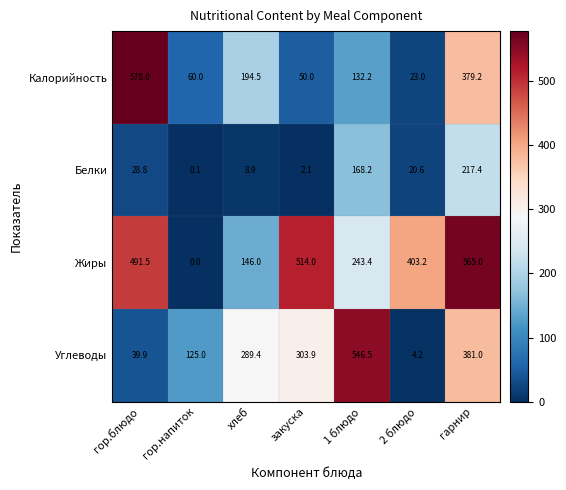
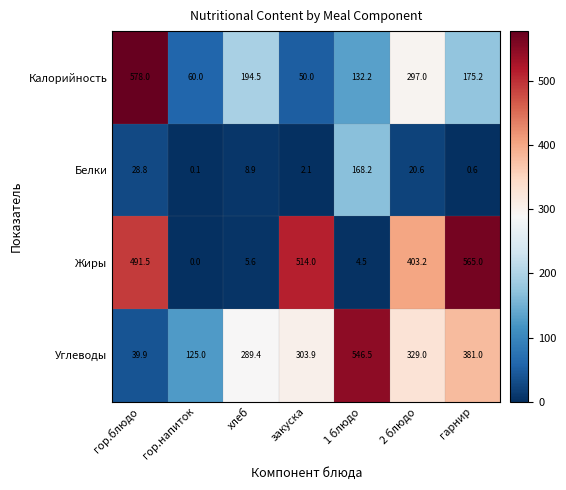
  {
    "Калорийность": {
      "гор.блюдо": 578.0,
      "гор.напиток": 60.0,
      "хлеб": 194.5,
      "закуска": 50.0,
      "1 блюдо": 132.2,
-     "2 блюдо": 23.0,
-     "гарнир": 379.2
+     "2 блюдо": 297.0,
+     "гарнир": 175.2
    },
    "Белки": {
      "гор.блюдо": 28.8,
      "гор.напиток": 0.1,
      "хлеб": 8.9,
      "закуска": 2.1,
      "1 блюдо": 168.2,
      "2 блюдо": 20.6,
-     "гарнир": 217.4
+     "гарнир": 0.6
    },
    "Жиры": {
      "гор.блюдо": 491.5,
      "гор.напиток": 0.0,
-     "хлеб": 146.0,
+     "хлеб": 5.6,
      "закуска": 514.0,
-     "1 блюдо": 243.4,
+     "1 блюдо": 4.5,
      "2 блюдо": 403.2,
      "гарнир": 565.0
    },
    "Углеводы": {
      "гор.блюдо": 39.9,
      "гор.напиток": 125.0,
      "хлеб": 289.4,
      "закуска": 303.9,
      "1 блюдо": 546.5,
-     "2 блюдо": 4.2,
+     "2 блюдо": 329.0,
      "гарнир": 381.0
    }
  }
